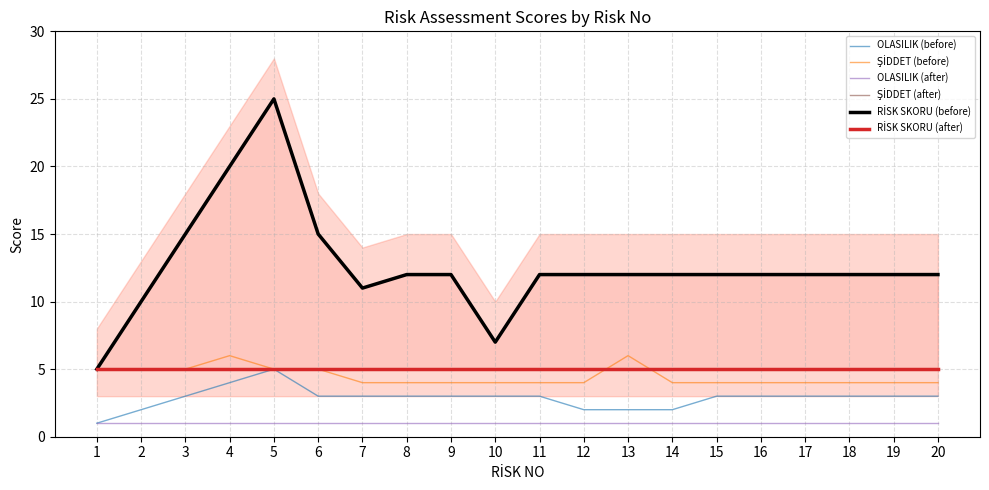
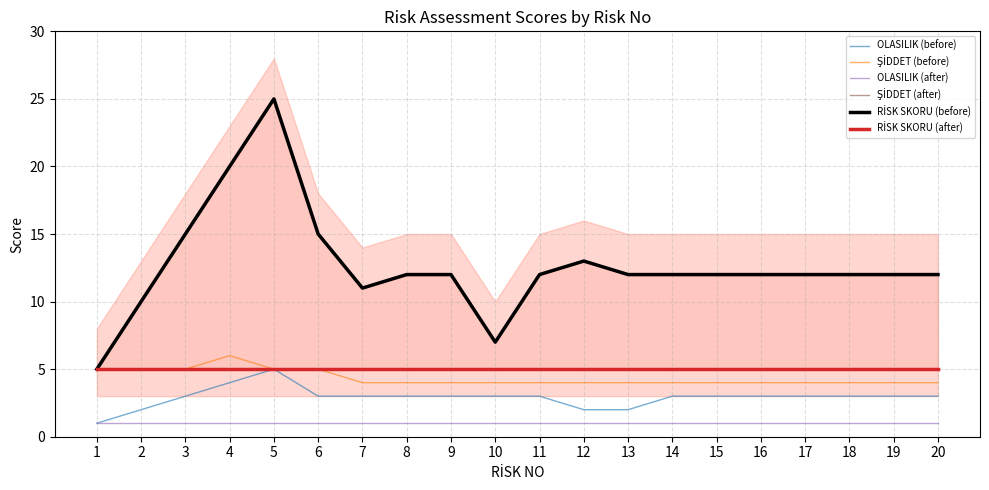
  {
    "OLASILIK (before)": {
      "2": 2,
      "3": 3,
      "4": 4,
      "6": 3,
      "7": 3,
      "8": 3,
      "9": 3,
      "10": 3,
      "11": 3,
      "12": 2,
      "13": 2,
-     "14": 2,
+     "14": 3,
      "15": 3,
      "16": 3,
      "17": 3,
      "18": 3,
      "19": 3,
      "20": 3
    },
    "ŞİDDET (before)": {
      "4": 6,
      "7": 4,
      "8": 4,
      "9": 4,
      "10": 4,
      "11": 4,
      "12": 4,
-     "13": 6,
+     "13": 4,
      "14": 4,
      "15": 4,
      "16": 4,
      "17": 4,
      "18": 4,
      "19": 4,
      "20": 4
    },
    "OLASILIK (after)": {
      "2": 1,
      "3": 1,
      "4": 1,
      "5": 1,
      "6": 1,
      "7": 1,
      "8": 1,
      "9": 1,
      "10": 1,
      "11": 1,
      "12": 1,
      "13": 1,
      "14": 1,
      "15": 1,
      "16": 1,
      "17": 1,
      "18": 1,
      "19": 1,
      "20": 1
    },
    "RİSK SKORU (after)": {
      "4": 5,
      "7": 5,
      "8": 5,
      "9": 5,
      "10": 5,
      "11": 5,
      "12": 5,
      "13": 5,
      "14": 5,
      "15": 5,
      "16": 5,
      "17": 5,
      "18": 5,
      "19": 5,
      "20": 5
    },
    "RİSK SKORU (before)": {
      "2": 10,
      "3": 15,
      "4": 20,
      "5": 25,
      "6": 15,
      "7": 11,
      "8": 12,
      "9": 12,
      "10": 7,
      "11": 12,
-     "12": 12,
+     "12": 13,
      "13": 12,
      "14": 12,
      "15": 12,
      "16": 12,
      "17": 12,
      "18": 12,
      "19": 12,
      "20": 12
    }
  }
